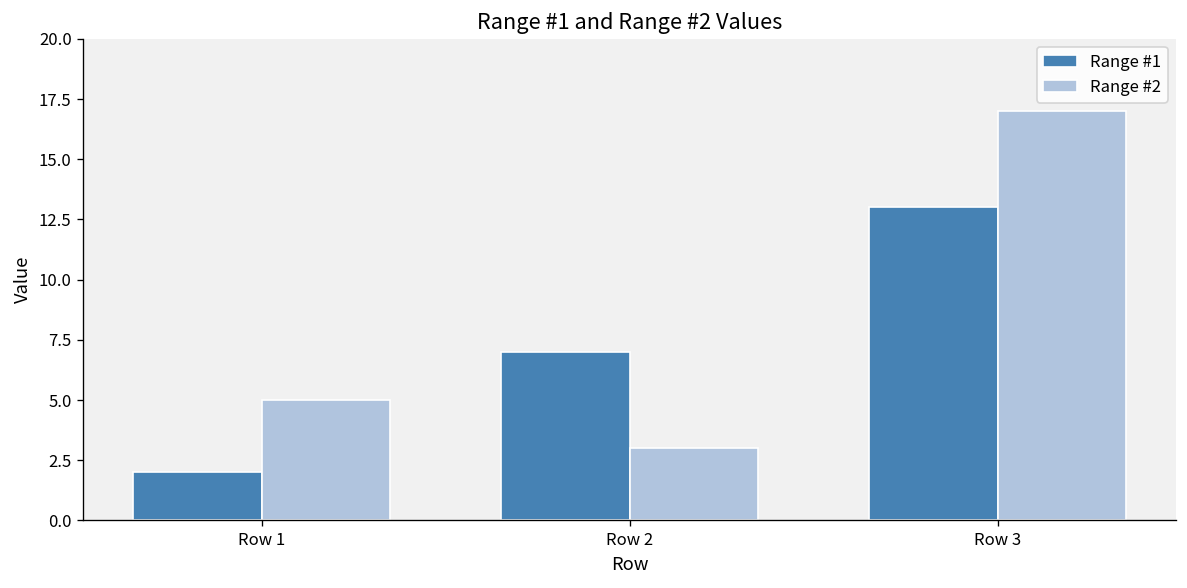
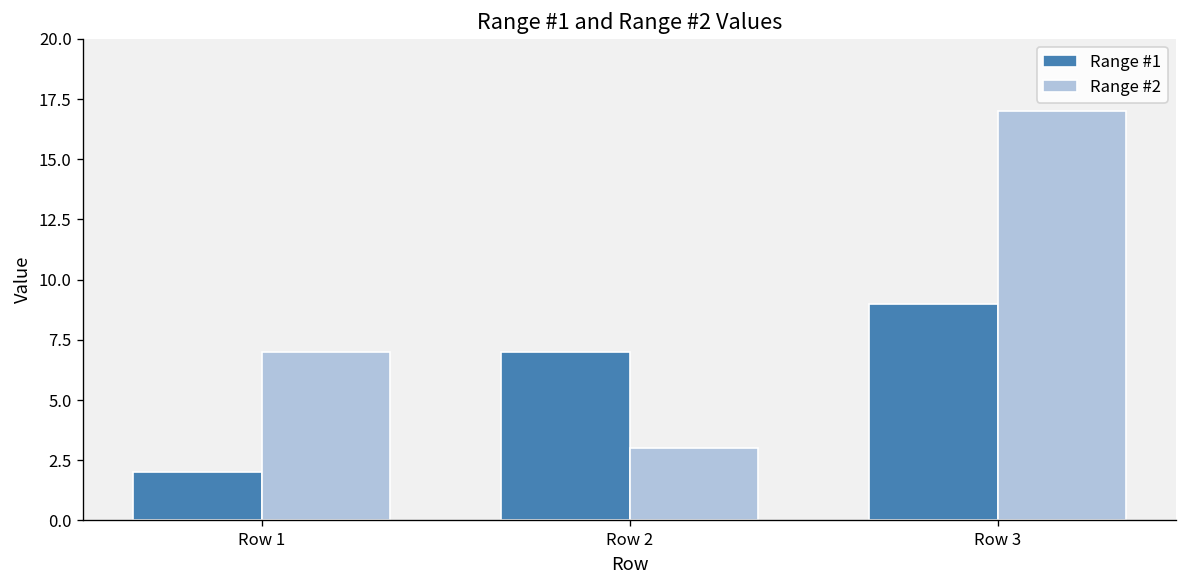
  {
    "Range #1": {
      "Row 1": 2,
      "Row 2": 7,
-     "Row 3": 13
+     "Row 3": 9
    },
    "Range #2": {
-     "Row 1": 5,
+     "Row 1": 7,
      "Row 2": 3,
      "Row 3": 17
    }
  }
